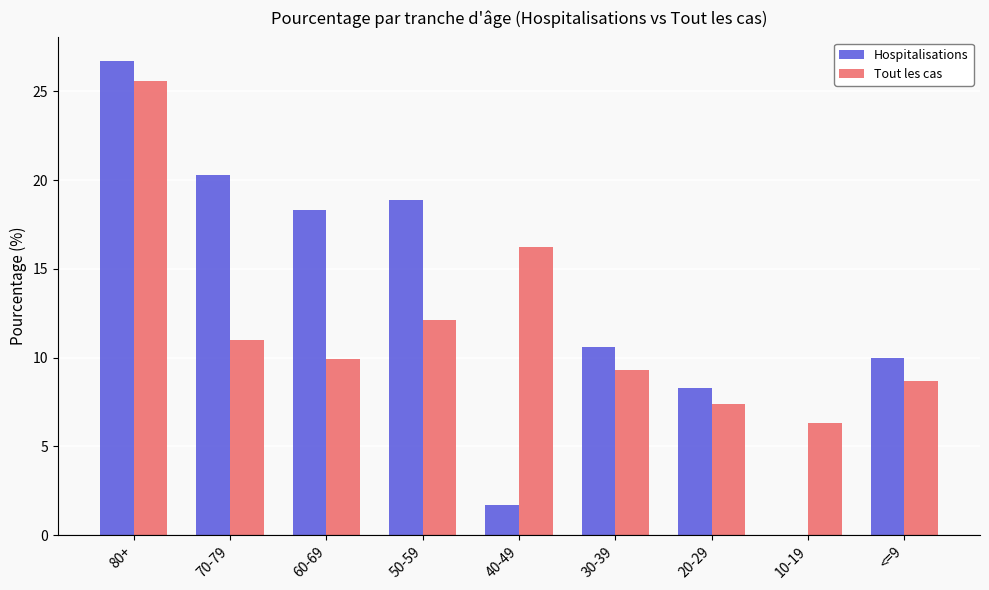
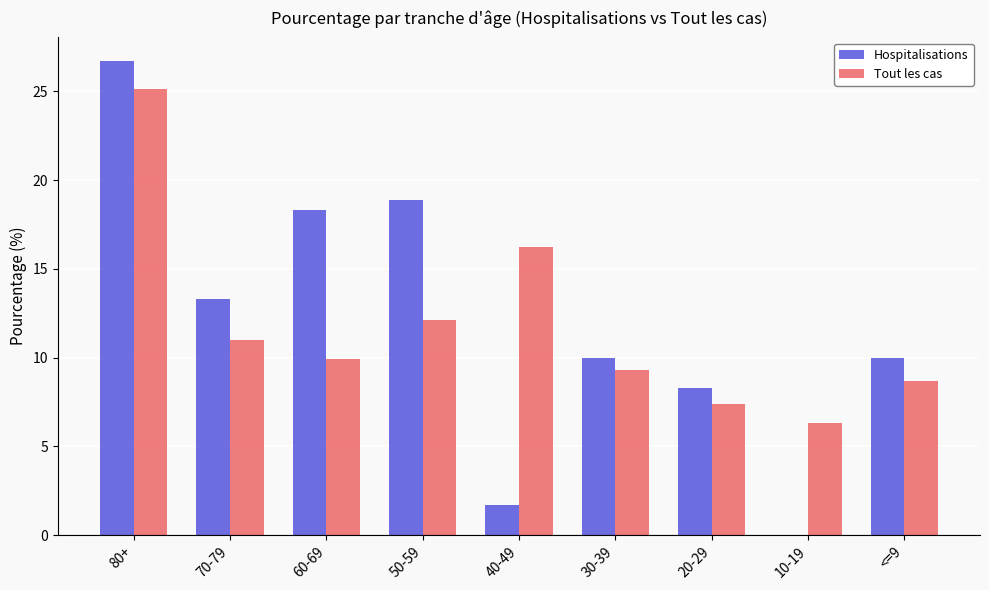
  {
    "Hospitalisations": {
      "80+": 26.7,
-     "70-79": 20.3,
+     "70-79": 13.3,
      "60-69": 18.3,
      "50-59": 18.9,
      "40-49": 1.7,
-     "30-39": 10.6,
+     "30-39": 10.0,
      "20-29": 8.3,
      "10-19": 0.0,
      "<=9": 10.0
    },
    "Tout les cas": {
-     "80+": 25.6,
+     "80+": 25.1,
      "70-79": 11.0,
      "60-69": 9.9,
      "50-59": 12.1,
      "40-49": 16.2,
      "30-39": 9.3,
      "20-29": 7.4,
      "10-19": 6.3,
      "<=9": 8.7
    }
  }
